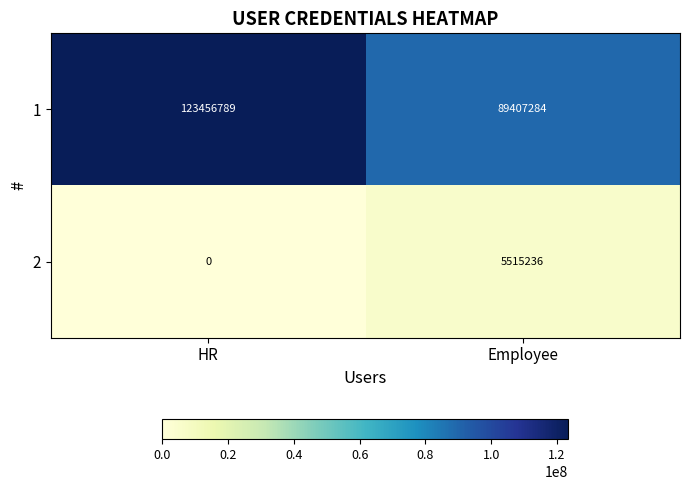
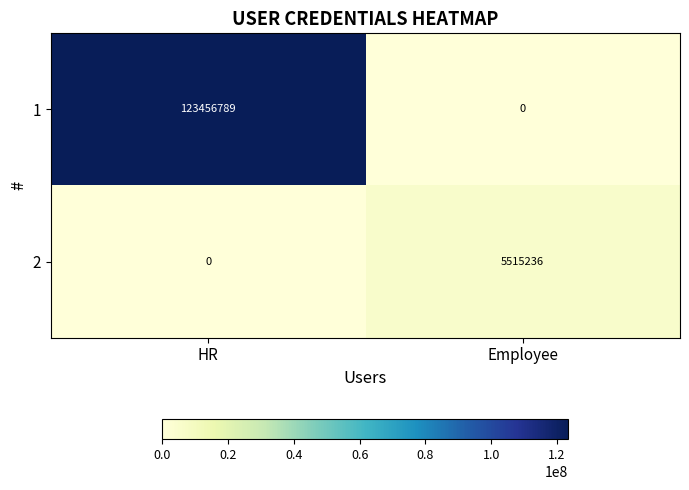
  {
    "1": {
      "HR": 123456789,
-     "Employee": 89407284
+     "Employee": 0
    },
    "2": {
      "HR": 0,
      "Employee": 5515236
    }
  }
